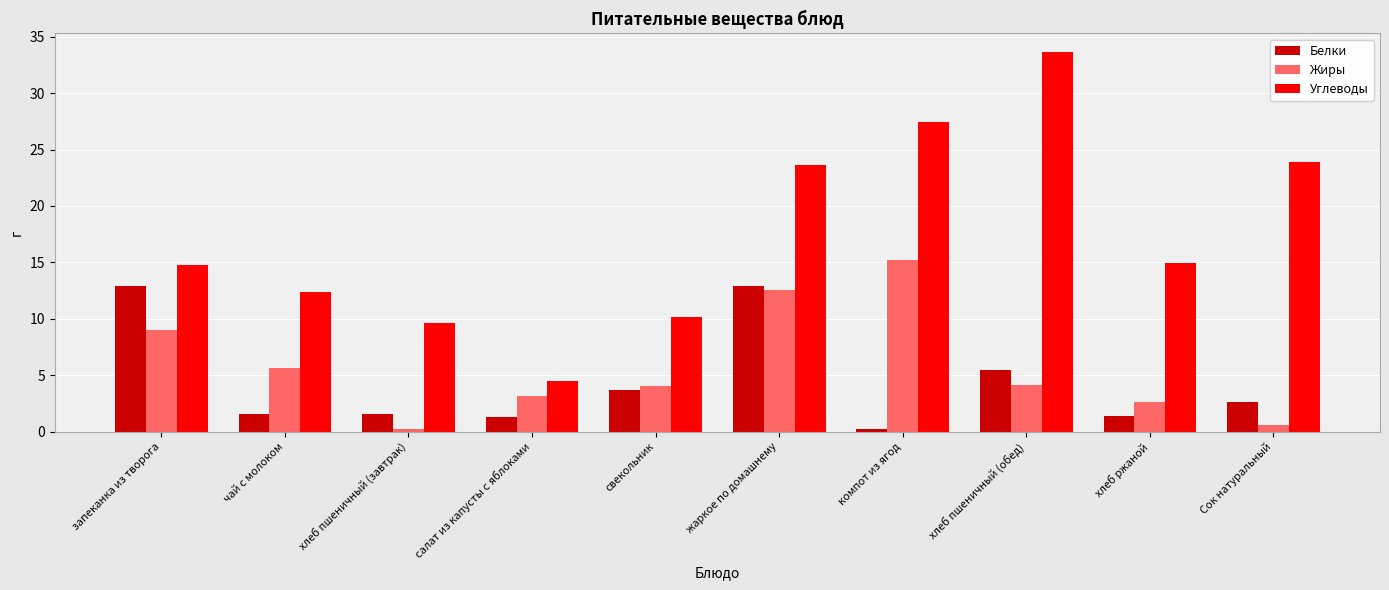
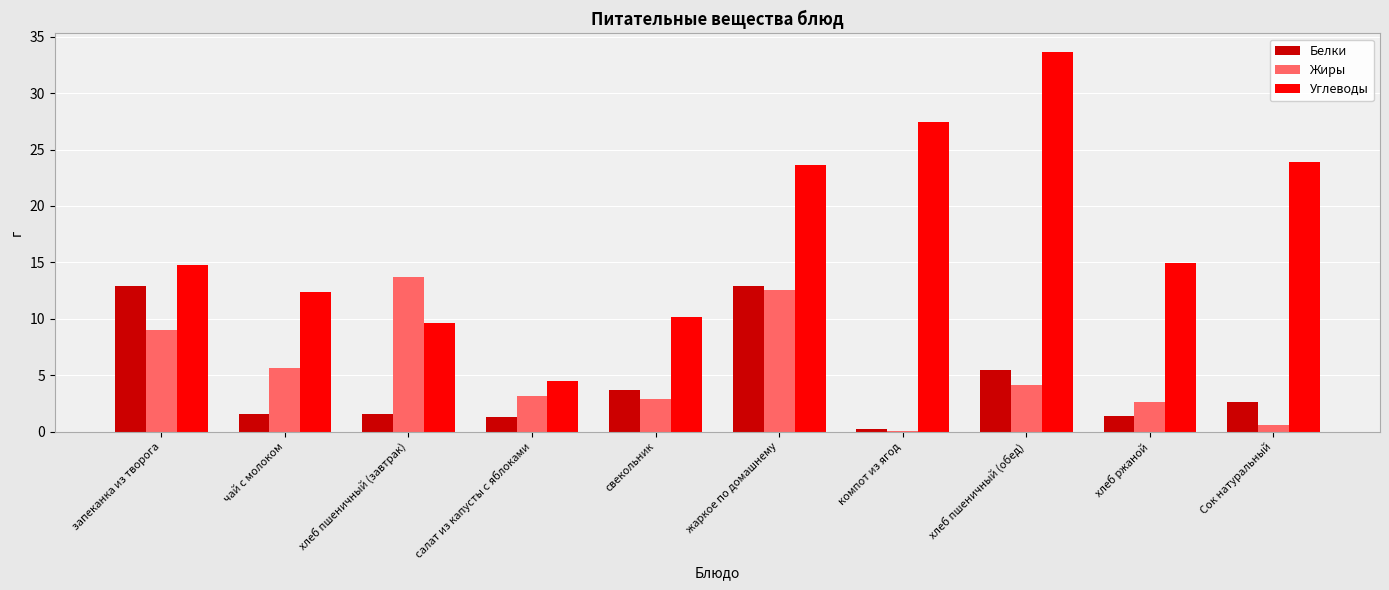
  {
    "Жиры": {
      "запеканка из творога": 9.0,
      "чай с молоком": 5.6,
-     "хлеб пшеничный (завтрак)": 0.2,
+     "хлеб пшеничный (завтрак)": 13.7,
      "салат из капусты с яблоками": 3.2,
-     "свекольник": 4.1,
+     "свекольник": 2.9,
      "жаркое по домашнему": 12.5,
-     "компот из ягод": 15.2,
+     "компот из ягод": 0.1,
      "хлеб пшеничный (обед)": 4.1,
      "хлеб ржаной": 2.6,
      "Сок натуральный": 0.6
    }
  }
